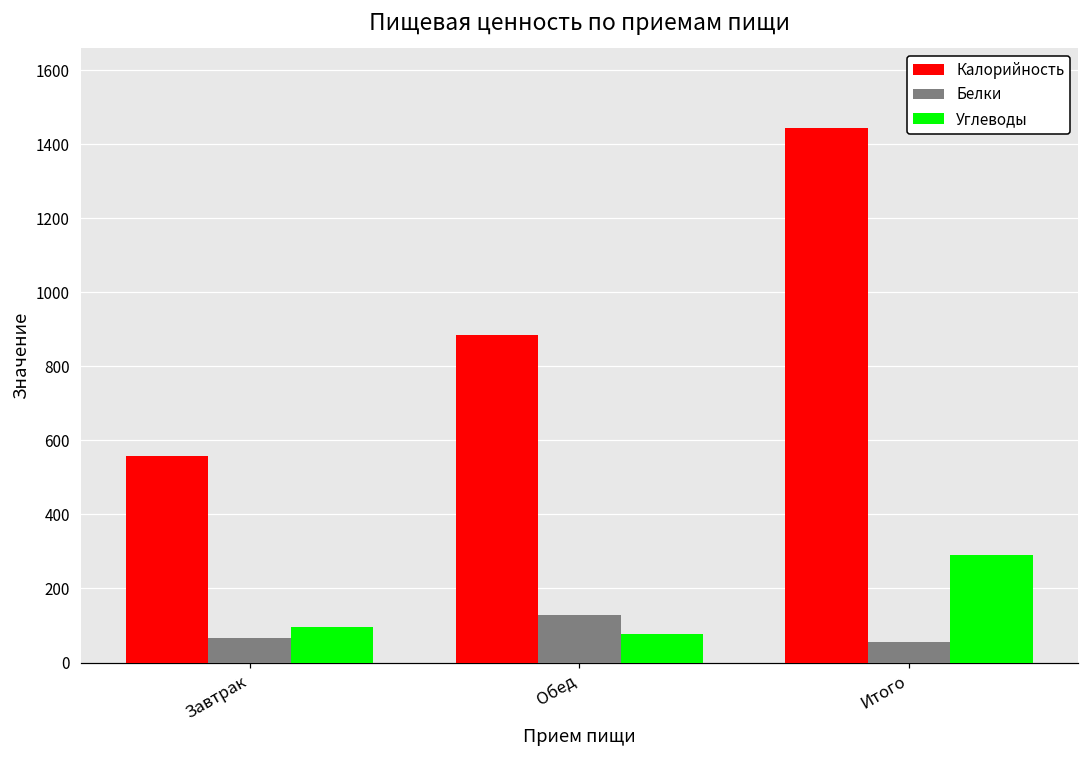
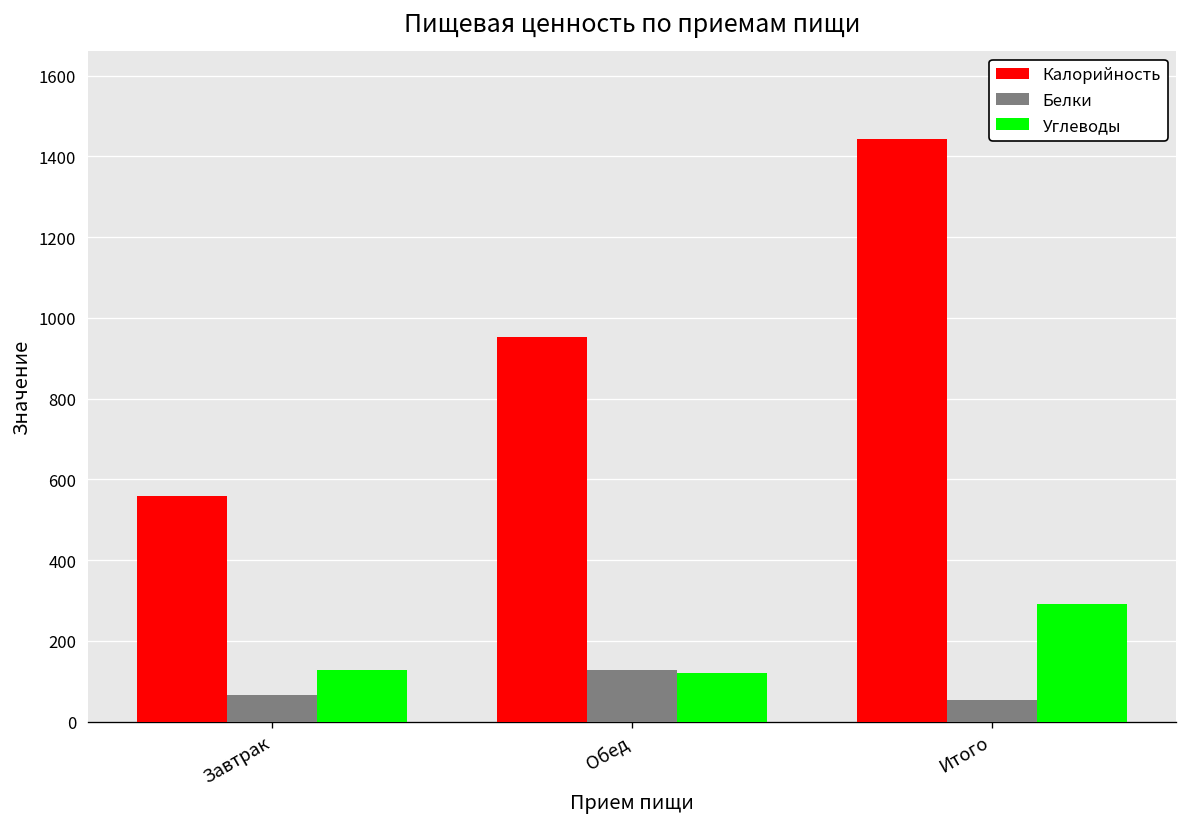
  {
    "Калорийность": {
      "Завтрак": 560,
-     "Обед": 890,
+     "Обед": 950,
      "Итого": 1440
    },
    "Белки": {
      "Завтрак": 70,
      "Обед": 130,
      "Итого": 50
    },
    "Углеводы": {
-     "Завтрак": 100,
-     "Обед": 80,
+     "Завтрак": 130,
+     "Обед": 120,
      "Итого": 290
    }
  }
